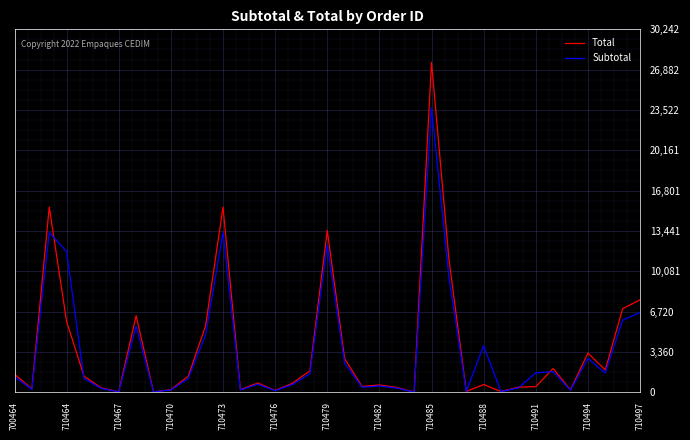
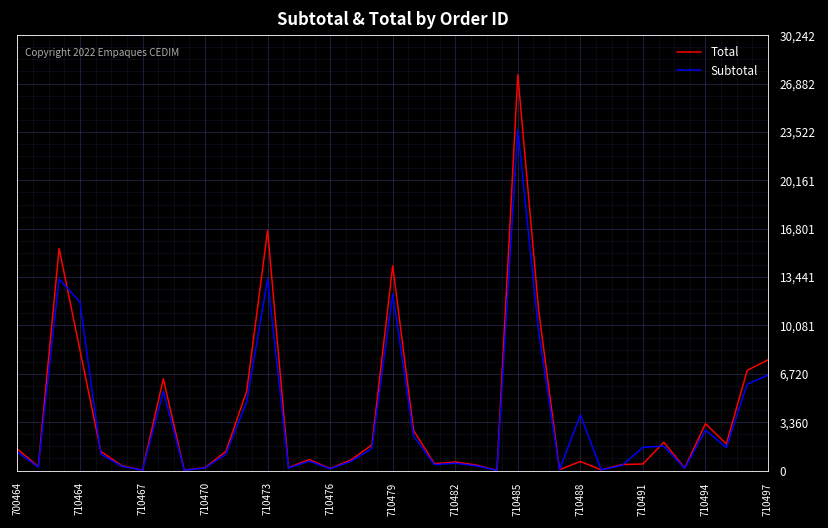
  {
    "Total": {
-     "710464": "5,900",
-     "710473": "15,400",
-     "710479": "13,500",
+     "710464": "8,400",
+     "710473": "16,700",
+     "710479": "14,200",
      "710485": "27,500",
      "710488": "600",
      "710491": "500",
      "710494": "3,300",
      "710497": "7,700"
    },
    "Subtotal": {
      "710464": "11,700",
      "710473": "13,300",
      "710479": "12,300",
      "710485": "23,700",
      "710488": "3,900",
      "710491": "1,600",
      "710494": "2,800",
      "710497": "6,600"
    }
  }
